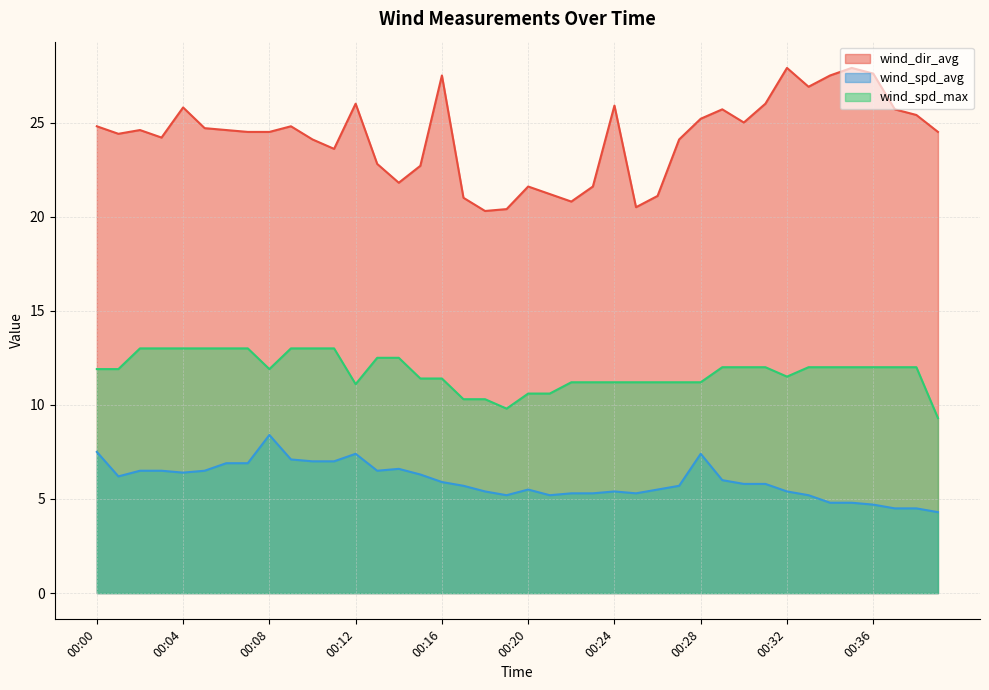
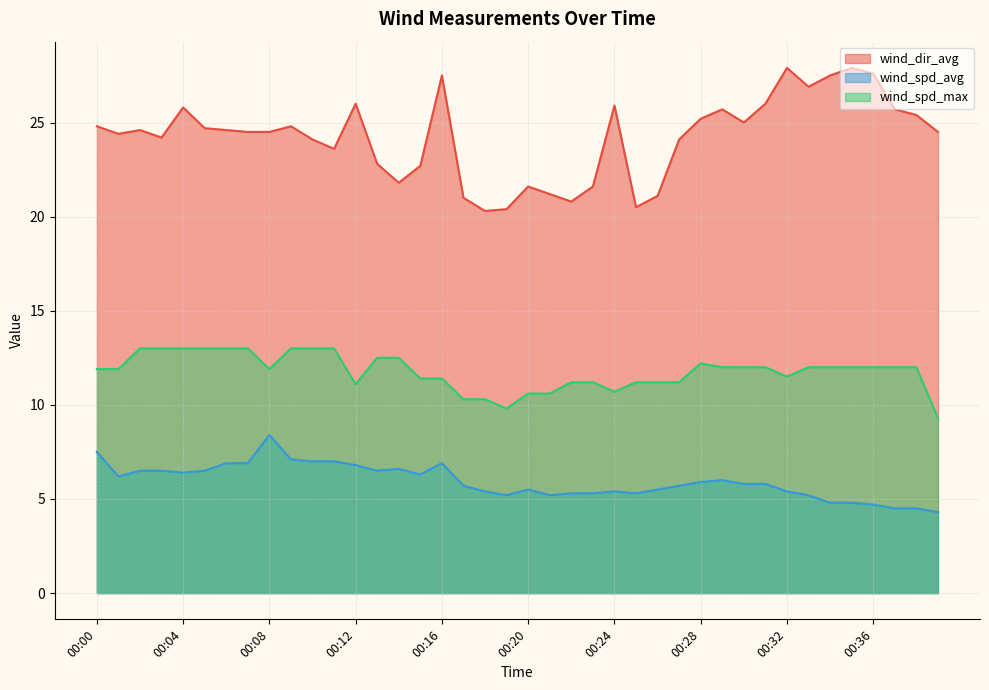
  {
    "wind_dir_avg": {
      "00:00": 24.8,
      "00:04": 25.8,
      "00:08": 24.5,
      "00:12": 26.0,
      "00:16": 27.5,
      "00:20": 21.6,
      "00:24": 25.9,
      "00:28": 25.2,
      "00:32": 27.9
    },
    "wind_spd_avg": {
      "00:00": 7.5,
      "00:04": 6.4,
      "00:08": 8.4,
-     "00:12": 7.4,
-     "00:16": 5.9,
+     "00:12": 6.8,
+     "00:16": 6.9,
      "00:20": 5.5,
      "00:24": 5.4,
-     "00:28": 7.4,
+     "00:28": 5.9,
      "00:32": 5.4,
      "00:36": 4.7
    },
    "wind_spd_max": {
      "00:00": 11.9,
      "00:04": 13.0,
      "00:08": 11.9,
      "00:12": 11.1,
      "00:16": 11.4,
      "00:20": 10.6,
-     "00:24": 11.2,
-     "00:28": 11.2,
+     "00:24": 10.7,
+     "00:28": 12.2,
      "00:32": 11.5,
      "00:36": 12.0
    }
  }
